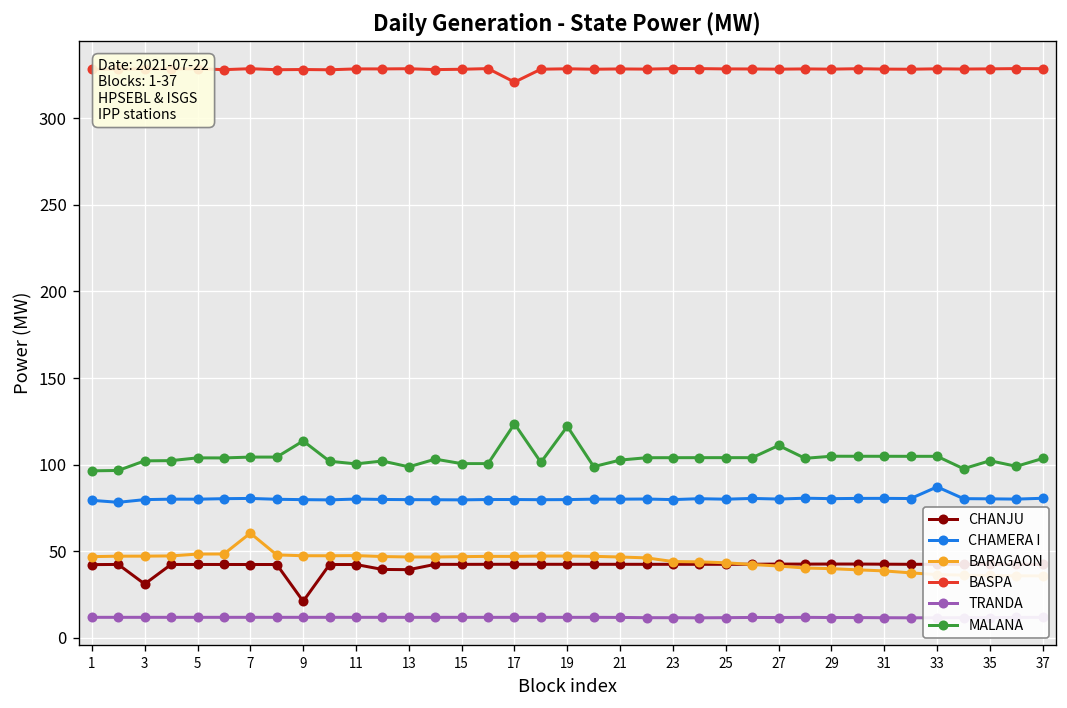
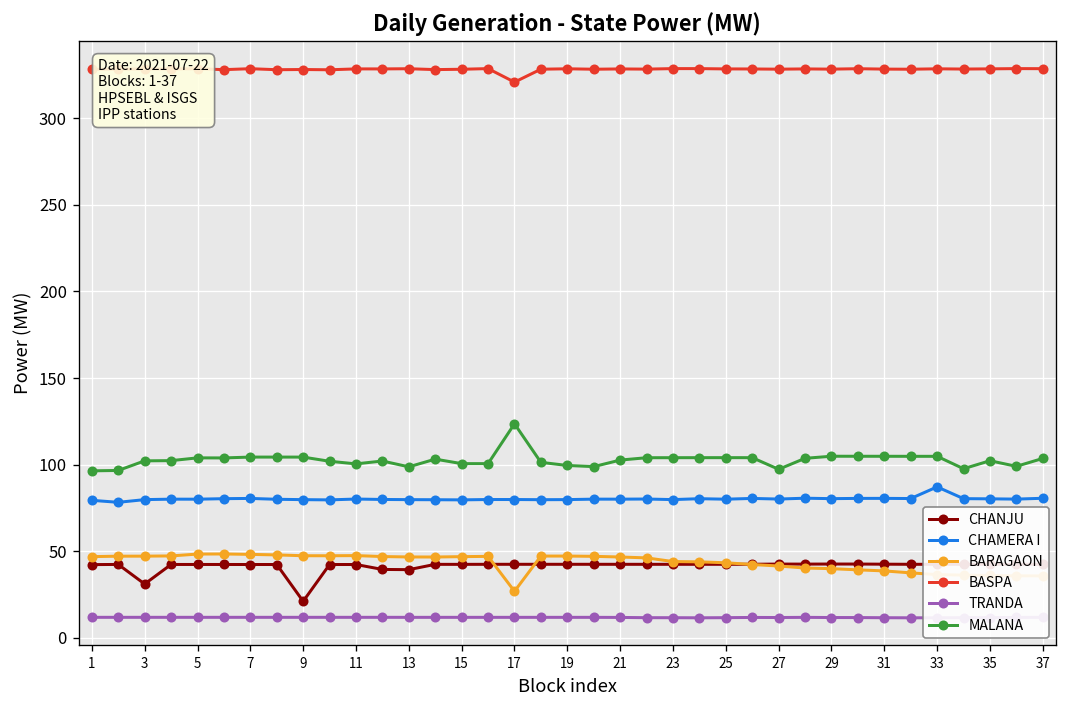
  {
    "CHANJU": {
      "1": 42,
      "3": 31,
      "5": 42,
      "7": 42,
      "9": 21,
      "11": 42,
      "13": 39,
      "15": 42,
      "17": 43,
      "19": 43,
      "21": 43,
      "29": 43,
      "31": 43
    },
    "CHAMERA I": {
      "1": 79,
      "3": 80,
      "5": 80,
      "7": 81,
      "9": 80,
      "11": 80,
      "13": 80,
      "15": 80,
      "17": 80,
      "19": 80,
      "21": 80,
      "23": 80,
      "25": 80,
      "27": 80,
      "29": 80,
      "31": 81,
      "33": 87
    },
    "BARAGAON": {
      "1": 47,
      "3": 47,
      "5": 48,
-     "7": 61,
+     "7": 48,
      "9": 47,
      "11": 48,
      "13": 47,
      "15": 47,
-     "17": 47,
+     "17": 27,
      "19": 47,
      "21": 47,
      "29": 40,
      "31": 39
    },
    "BASPA": {
      "1": 328,
      "7": 329,
      "9": 328,
      "11": 328,
      "13": 329,
      "15": 328,
      "17": 321,
      "19": 328,
      "21": 328,
      "23": 329,
      "25": 328,
      "27": 328,
      "29": 328,
      "31": 328,
      "33": 328,
      "35": 328,
      "37": 329
    },
    "TRANDA": {
      "1": 12,
      "3": 12,
      "5": 12,
      "7": 12,
      "9": 12,
      "11": 12,
      "13": 12,
      "15": 12,
      "17": 12,
      "19": 12,
      "21": 12,
      "23": 12,
      "25": 12,
      "27": 12,
      "29": 12,
      "31": 12
    },
    "MALANA": {
      "1": 96,
      "3": 102,
      "5": 104,
      "7": 104,
-     "9": 114,
+     "9": 104,
      "11": 100,
      "13": 99,
      "15": 101,
      "17": 124,
-     "19": 122,
+     "19": 100,
      "21": 103,
      "23": 104,
      "25": 104,
-     "27": 111,
+     "27": 97,
      "29": 105,
      "31": 105,
      "33": 105,
      "35": 102,
      "37": 104
    }
  }
